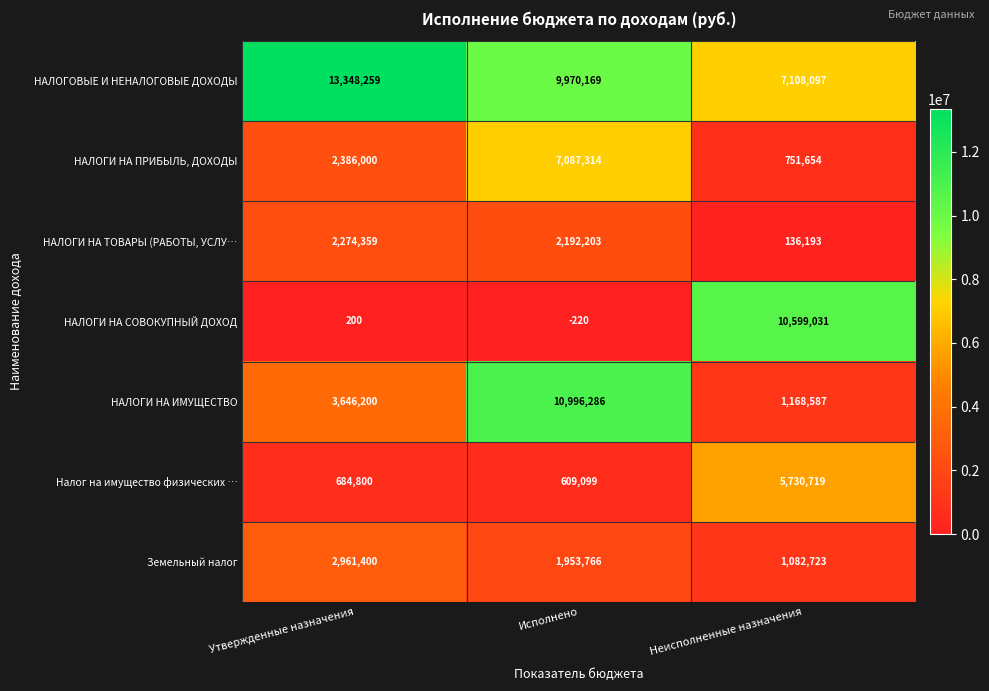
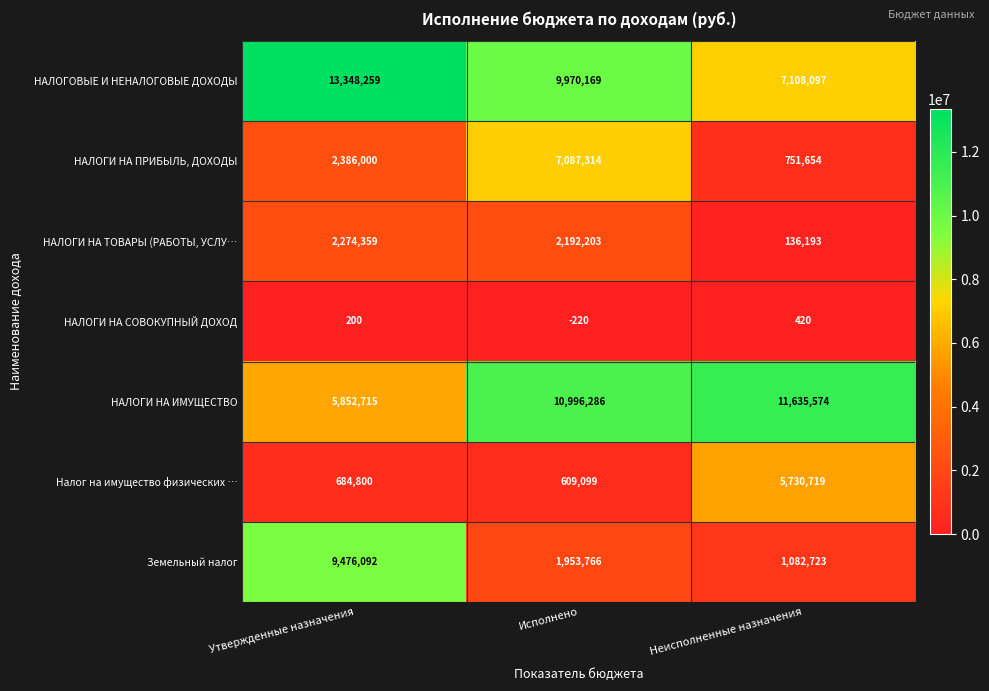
  {
    "НАЛОГОВЫЕ И НЕНАЛОГОВЫЕ ДОХОДЫ": {
      "Утвержденные назначения": "13,348,259",
      "Исполнено": "9,970,169",
      "Неисполненные назначения": "7,108,097"
    },
    "НАЛОГИ НА ПРИБЫЛЬ, ДОХОДЫ": {
      "Утвержденные назначения": "2,386,000",
      "Исполнено": "7,087,314",
      "Неисполненные назначения": "751,654"
    },
    "НАЛОГИ НА ТОВАРЫ (РАБОТЫ, УСЛУ…": {
      "Утвержденные назначения": "2,274,359",
      "Исполнено": "2,192,203",
      "Неисполненные назначения": "136,193"
    },
    "НАЛОГИ НА СОВОКУПНЫЙ ДОХОД": {
      "Утвержденные назначения": "200",
      "Исполнено": "-220",
-     "Неисполненные назначения": "10,599,031"
+     "Неисполненные назначения": "420"
    },
    "НАЛОГИ НА ИМУЩЕСТВО": {
-     "Утвержденные назначения": "3,646,200",
+     "Утвержденные назначения": "5,852,715",
      "Исполнено": "10,996,286",
-     "Неисполненные назначения": "1,168,587"
+     "Неисполненные назначения": "11,635,574"
    },
    "Налог на имущество физических …": {
      "Утвержденные назначения": "684,800",
      "Исполнено": "609,099",
      "Неисполненные назначения": "5,730,719"
    },
    "Земельный налог": {
-     "Утвержденные назначения": "2,961,400",
+     "Утвержденные назначения": "9,476,092",
      "Исполнено": "1,953,766",
      "Неисполненные назначения": "1,082,723"
    }
  }
